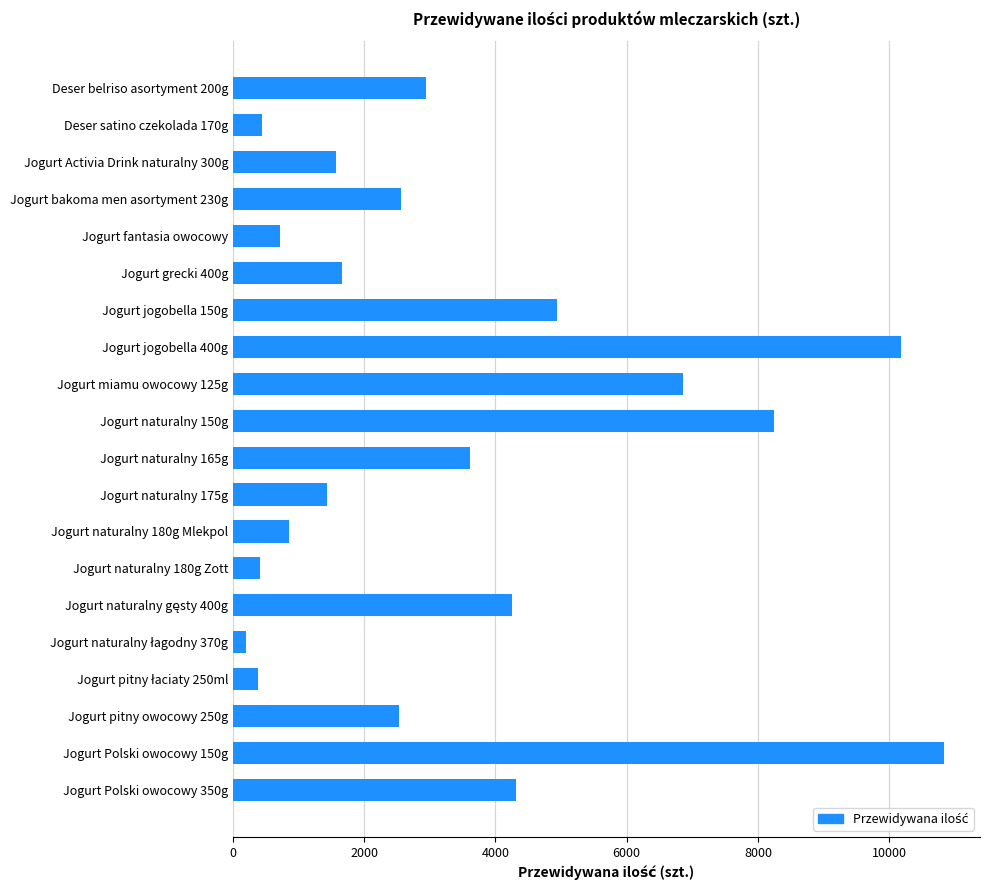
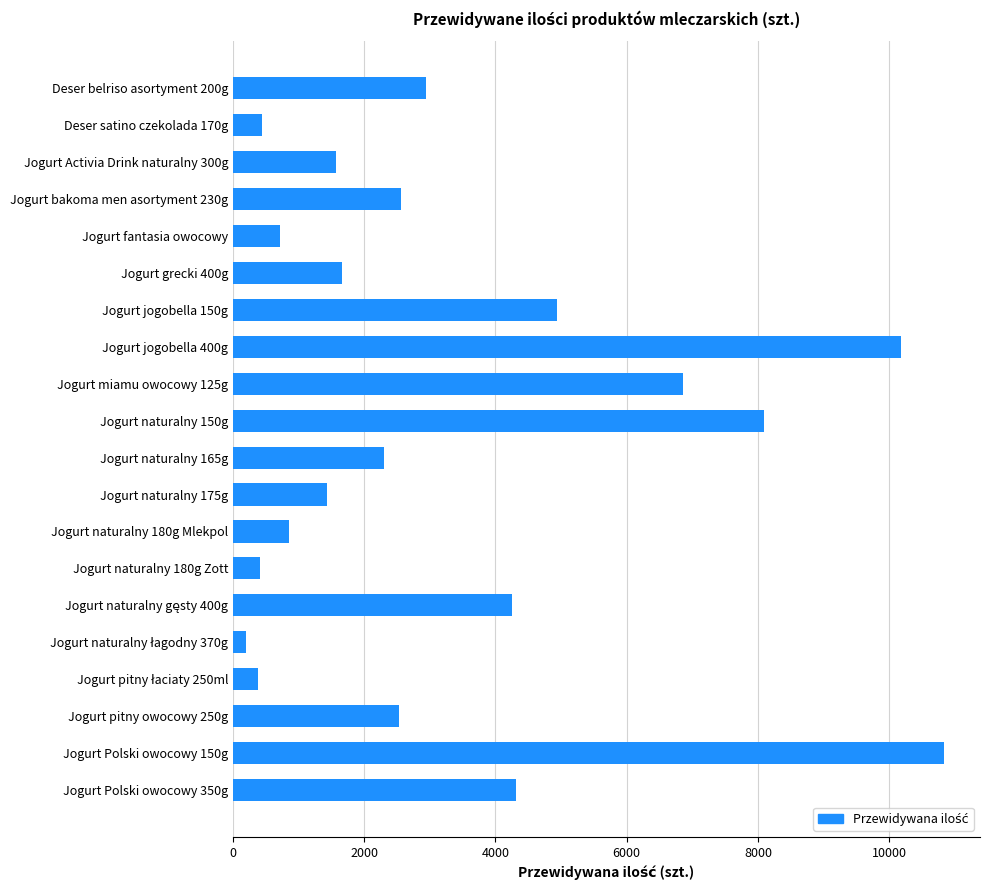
  {
    "Deser belriso asortyment 200g": 2900,
    "Deser satino czekolada 170g": 400,
    "Jogurt Activia Drink naturalny 300g": 1600,
    "Jogurt bakoma men asortyment 230g": 2600,
    "Jogurt fantasia owocowy": 700,
    "Jogurt grecki 400g": 1700,
    "Jogurt jogobella 150g": 4900,
    "Jogurt jogobella 400g": 10200,
    "Jogurt miamu owocowy 125g": 6900,
-   "Jogurt naturalny 150g": 8200,
-   "Jogurt naturalny 165g": 3600,
+   "Jogurt naturalny 150g": 8100,
+   "Jogurt naturalny 165g": 2300,
    "Jogurt naturalny 175g": 1400,
    "Jogurt naturalny 180g Mlekpol": 900,
    "Jogurt naturalny 180g Zott": 400,
    "Jogurt naturalny gęsty 400g": 4300,
    "Jogurt naturalny łagodny 370g": 200,
    "Jogurt pitny łaciaty 250ml": 400,
    "Jogurt pitny owocowy 250g": 2500,
    "Jogurt Polski owocowy 150g": 10800,
    "Jogurt Polski owocowy 350g": 4300
  }
